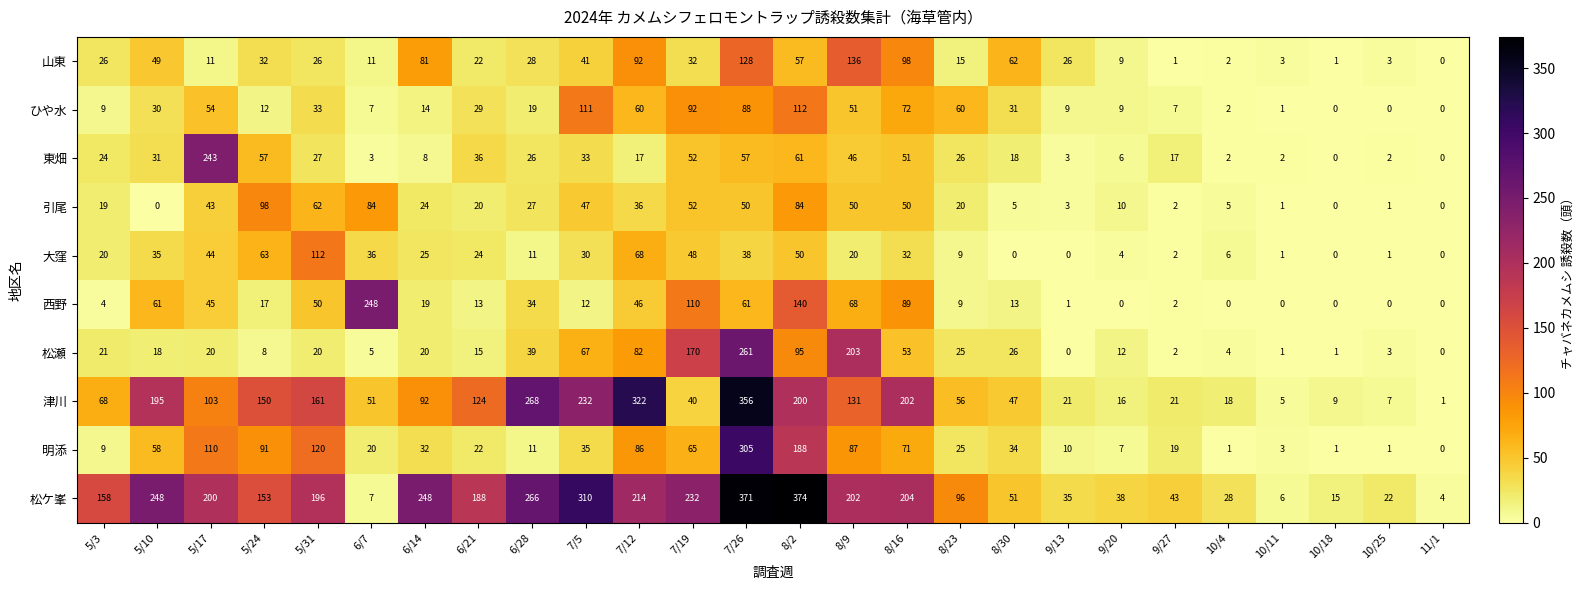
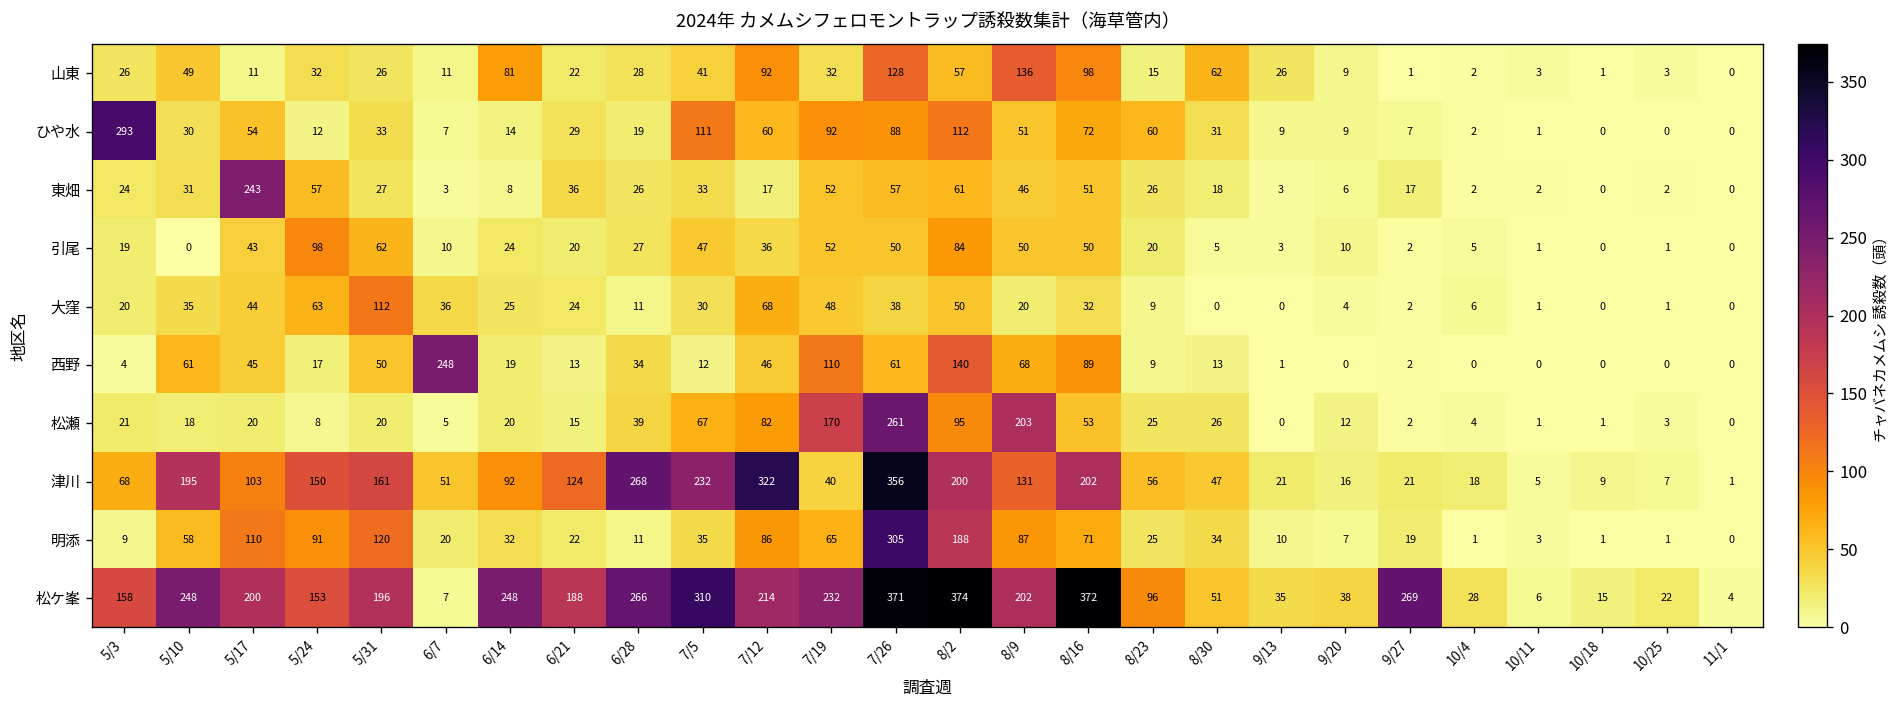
  {
    "ひや水": {
-     "5/3": 9,
+     "5/3": 293,
      "5/10": 30,
      "5/17": 54,
      "5/24": 12,
      "5/31": 33,
      "6/7": 7,
      "6/14": 14,
      "6/21": 29,
      "6/28": 19,
      "7/5": 111,
      "7/12": 60,
      "7/19": 92,
      "7/26": 88,
      "8/2": 112,
      "8/9": 51,
      "8/16": 72,
      "8/23": 60,
      "8/30": 31,
      "9/13": 9,
      "9/20": 9,
      "9/27": 7,
      "10/4": 2,
      "10/11": 1,
      "10/18": 0,
      "10/25": 0,
      "11/1": 0
    },
    "引尾": {
      "5/3": 19,
      "5/10": 0,
      "5/17": 43,
      "5/24": 98,
      "5/31": 62,
-     "6/7": 84,
+     "6/7": 10,
      "6/14": 24,
      "6/21": 20,
      "6/28": 27,
      "7/5": 47,
      "7/12": 36,
      "7/19": 52,
      "7/26": 50,
      "8/2": 84,
      "8/9": 50,
      "8/16": 50,
      "8/23": 20,
      "8/30": 5,
      "9/13": 3,
      "9/20": 10,
      "9/27": 2,
      "10/4": 5,
      "10/11": 1,
      "10/18": 0,
      "10/25": 1,
      "11/1": 0
    },
    "松ケ峯": {
      "5/3": 158,
      "5/10": 248,
      "5/17": 200,
      "5/24": 153,
      "5/31": 196,
      "6/7": 7,
      "6/14": 248,
      "6/21": 188,
      "6/28": 266,
      "7/5": 310,
      "7/12": 214,
      "7/19": 232,
      "7/26": 371,
      "8/2": 374,
      "8/9": 202,
-     "8/16": 204,
+     "8/16": 372,
      "8/23": 96,
      "8/30": 51,
      "9/13": 35,
      "9/20": 38,
-     "9/27": 43,
+     "9/27": 269,
      "10/4": 28,
      "10/11": 6,
      "10/18": 15,
      "10/25": 22,
      "11/1": 4
    }
  }
